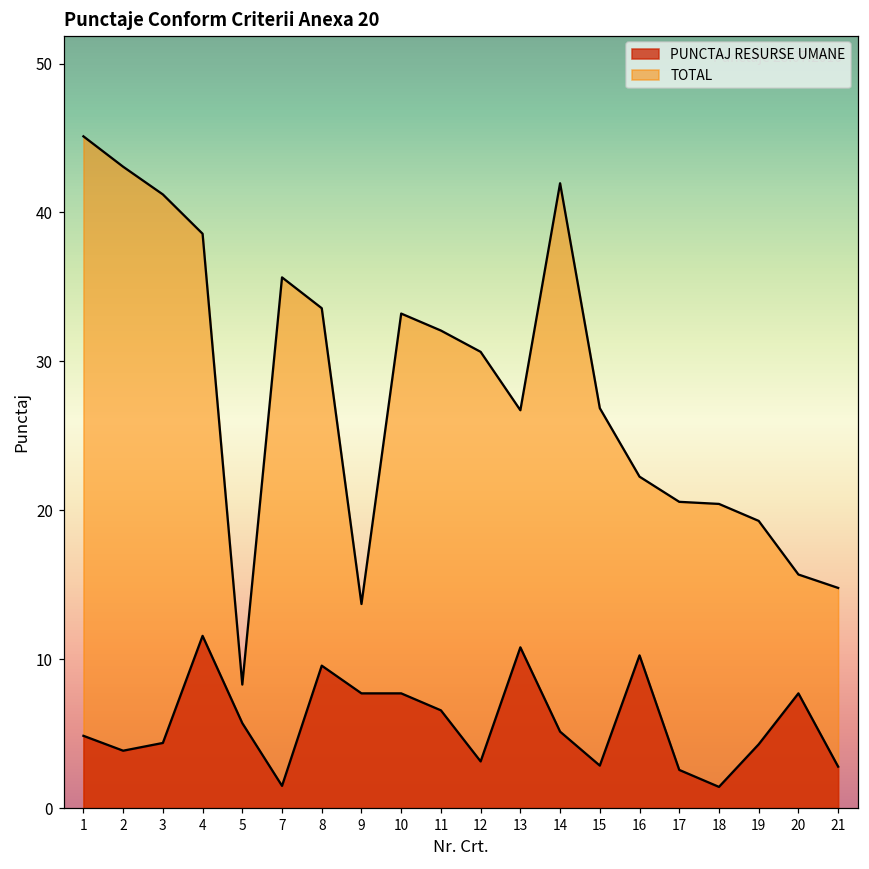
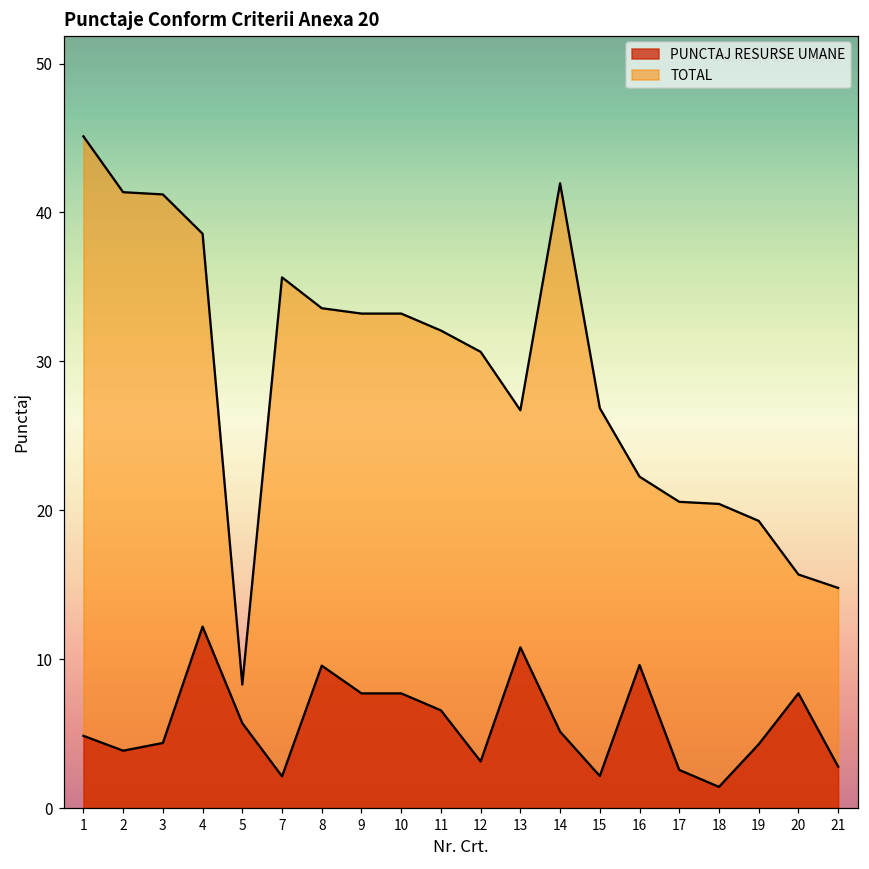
  {
    "PUNCTAJ RESURSE UMANE": {
      "1": 4.9,
      "2": 3.9,
      "3": 4.4,
-     "4": 11.6,
+     "4": 12.2,
      "5": 5.7,
-     "7": 1.5,
+     "7": 2.1,
      "8": 9.6,
      "9": 7.7,
      "10": 7.7,
      "11": 6.6,
      "12": 3.1,
      "13": 10.8,
      "14": 5.1,
-     "15": 2.9,
-     "16": 10.3,
+     "15": 2.2,
+     "16": 9.6,
      "17": 2.6,
      "18": 1.4,
      "19": 4.3,
      "20": 7.7,
      "21": 2.8
    },
    "TOTAL": {
      "1": 45.1,
-     "2": 43.1,
+     "2": 41.4,
      "3": 41.2,
      "4": 38.6,
      "5": 8.3,
      "7": 35.6,
      "8": 33.6,
-     "9": 13.7,
+     "9": 33.2,
      "10": 33.2,
      "11": 32.1,
      "12": 30.6,
      "13": 26.7,
      "14": 42.0,
      "15": 26.9,
      "16": 22.3,
      "17": 20.6,
      "18": 20.4,
      "19": 19.3,
      "20": 15.7,
      "21": 14.8
    }
  }
